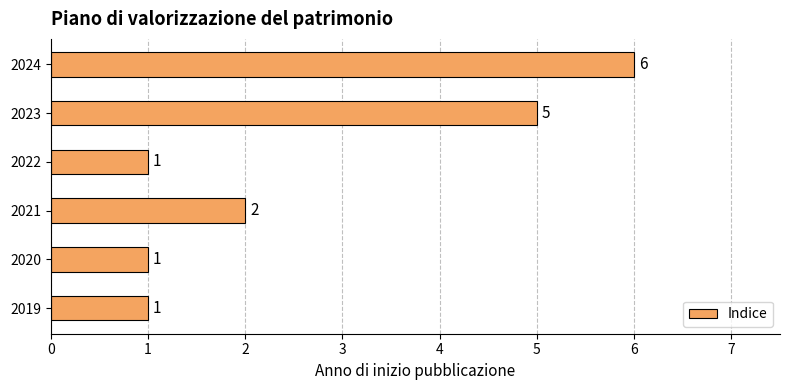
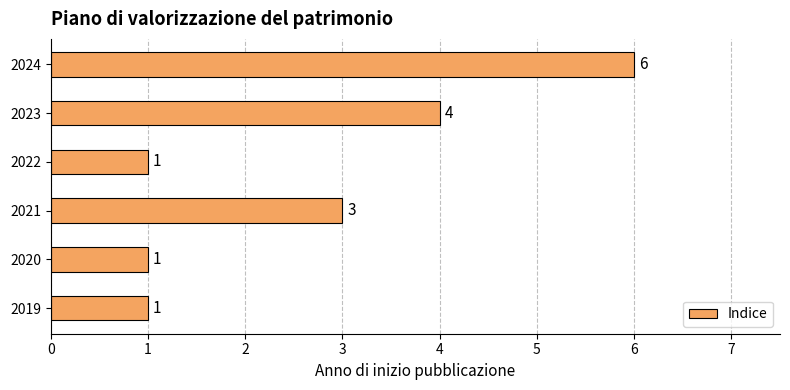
  {
    "2024": 6,
-   "2023": 5,
+   "2023": 4,
    "2022": 1,
-   "2021": 2,
+   "2021": 3,
    "2020": 1,
    "2019": 1
  }
